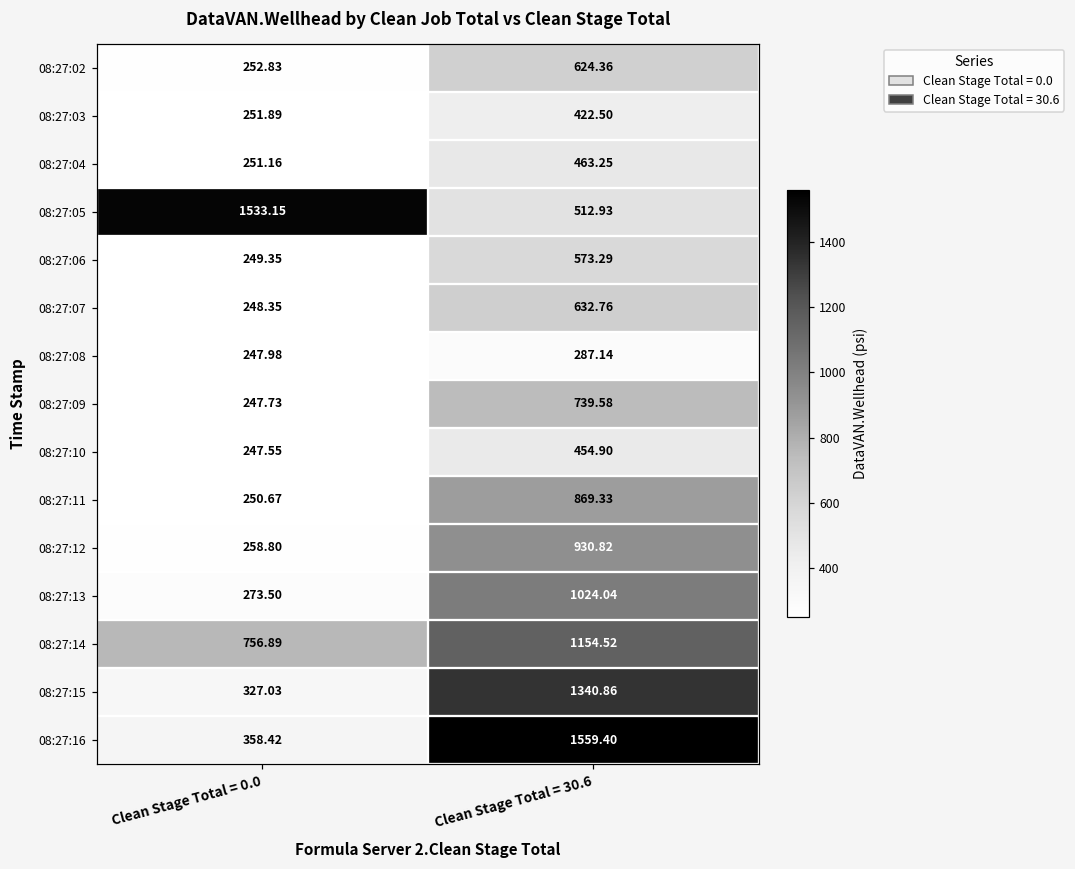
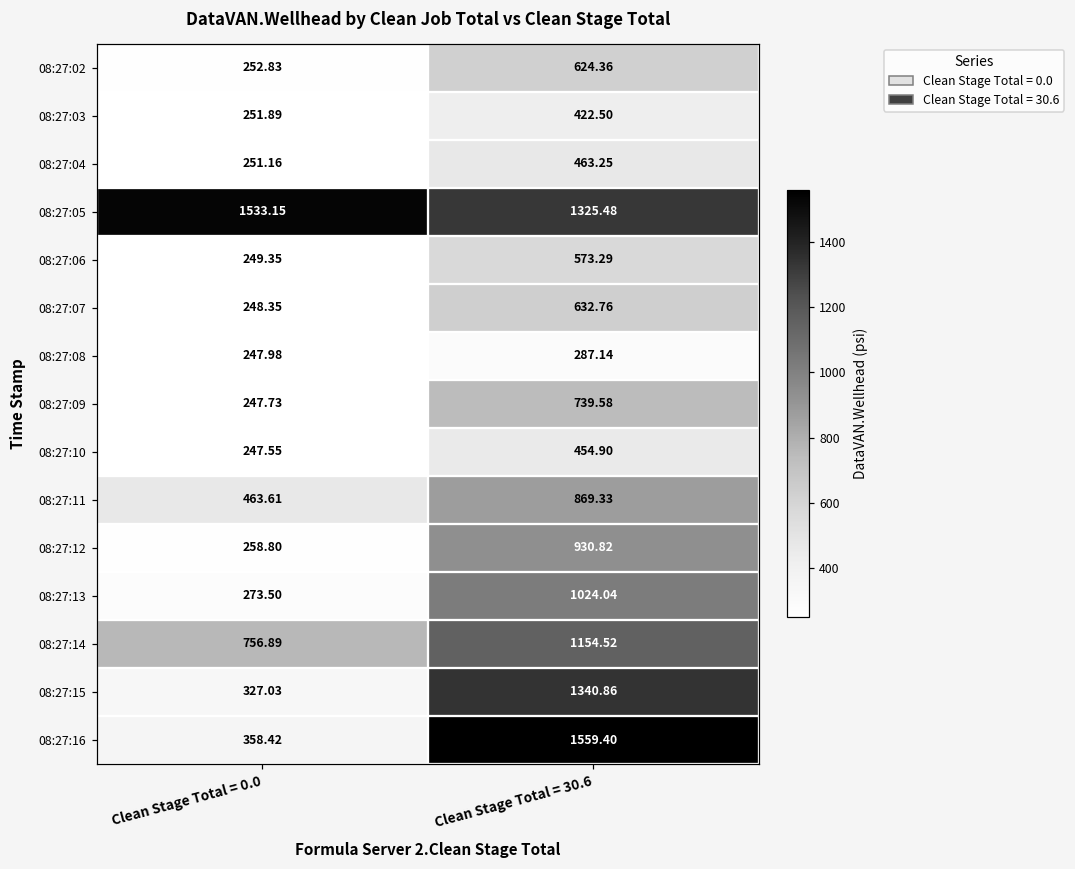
  {
    "08:27:02": {
      "Clean Stage Total = 0.0": 252.83,
      "Clean Stage Total = 30.6": 624.36
    },
    "08:27:03": {
      "Clean Stage Total = 0.0": 251.89,
      "Clean Stage Total = 30.6": 422.50
    },
    "08:27:04": {
      "Clean Stage Total = 0.0": 251.16,
      "Clean Stage Total = 30.6": 463.25
    },
    "08:27:05": {
      "Clean Stage Total = 0.0": 1533.15,
-     "Clean Stage Total = 30.6": 512.93
+     "Clean Stage Total = 30.6": 1325.48
    },
    "08:27:06": {
      "Clean Stage Total = 0.0": 249.35,
      "Clean Stage Total = 30.6": 573.29
    },
    "08:27:07": {
      "Clean Stage Total = 0.0": 248.35,
      "Clean Stage Total = 30.6": 632.76
    },
    "08:27:08": {
      "Clean Stage Total = 0.0": 247.98,
      "Clean Stage Total = 30.6": 287.14
    },
    "08:27:09": {
      "Clean Stage Total = 0.0": 247.73,
      "Clean Stage Total = 30.6": 739.58
    },
    "08:27:10": {
      "Clean Stage Total = 0.0": 247.55,
      "Clean Stage Total = 30.6": 454.90
    },
    "08:27:11": {
-     "Clean Stage Total = 0.0": 250.67,
+     "Clean Stage Total = 0.0": 463.61,
      "Clean Stage Total = 30.6": 869.33
    },
    "08:27:12": {
      "Clean Stage Total = 0.0": 258.80,
      "Clean Stage Total = 30.6": 930.82
    },
    "08:27:13": {
      "Clean Stage Total = 0.0": 273.50,
      "Clean Stage Total = 30.6": 1024.04
    },
    "08:27:14": {
      "Clean Stage Total = 0.0": 756.89,
      "Clean Stage Total = 30.6": 1154.52
    },
    "08:27:15": {
      "Clean Stage Total = 0.0": 327.03,
      "Clean Stage Total = 30.6": 1340.86
    },
    "08:27:16": {
      "Clean Stage Total = 0.0": 358.42,
      "Clean Stage Total = 30.6": 1559.40
    }
  }
